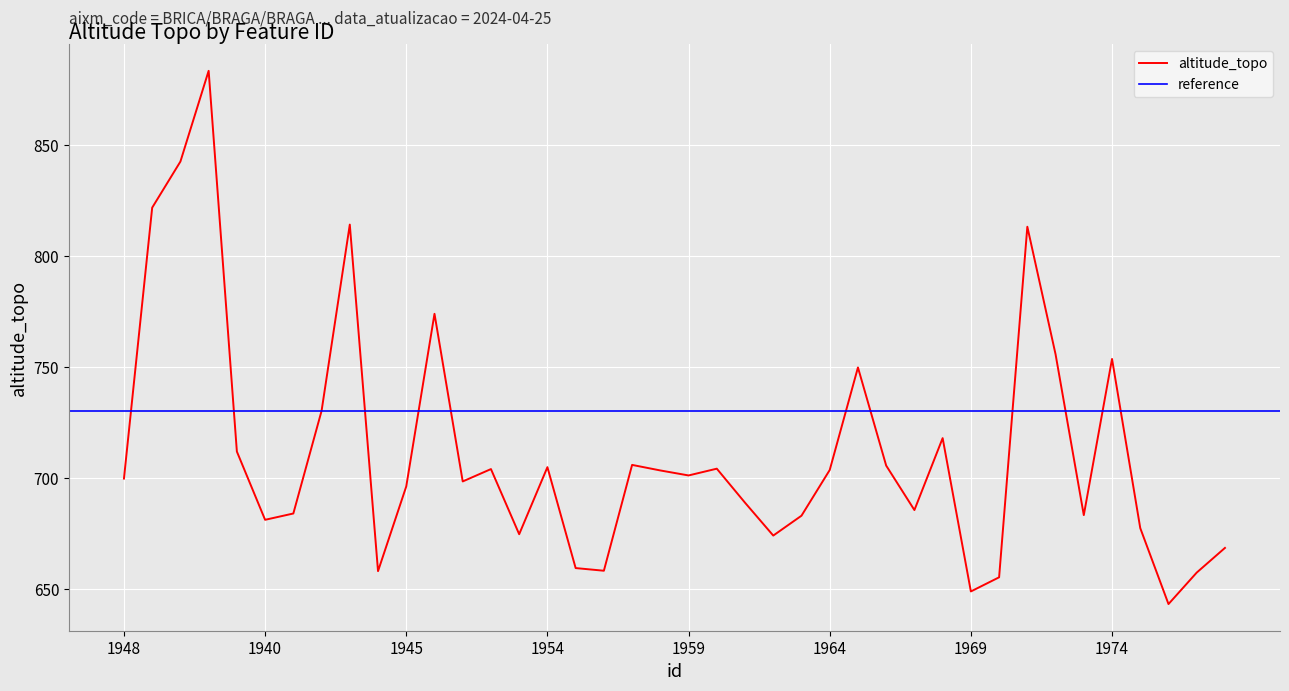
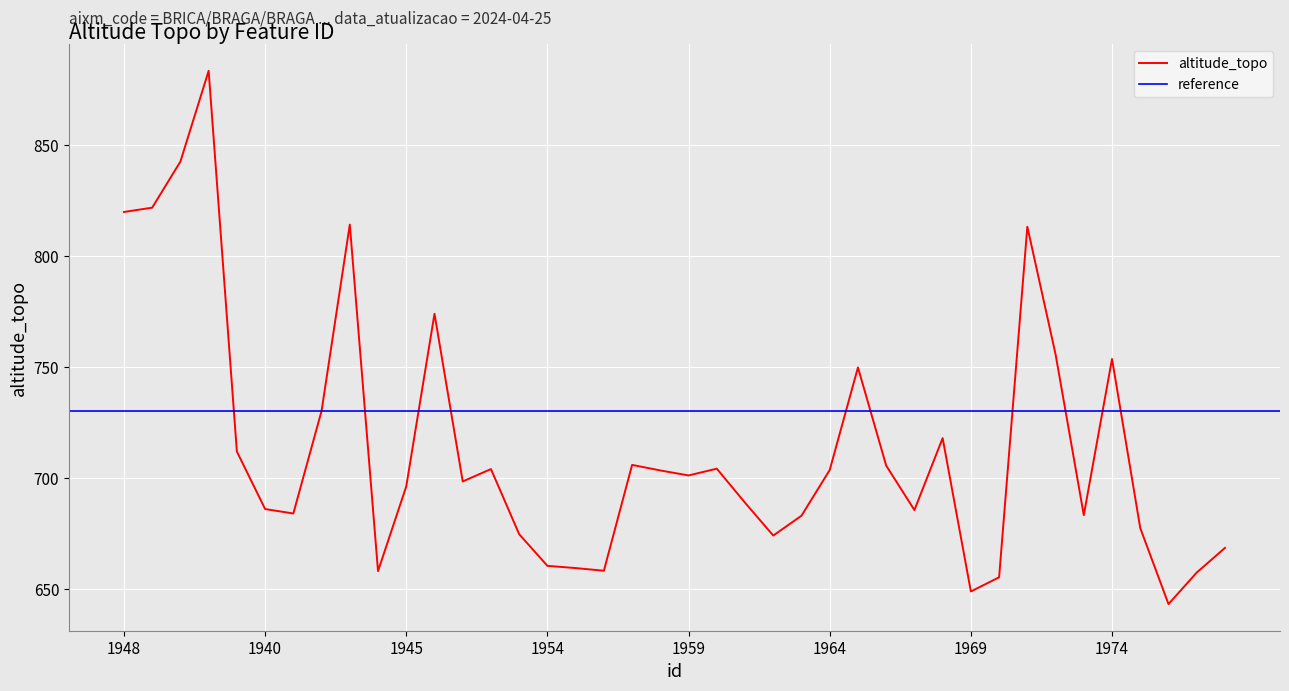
  {
-   "1948": 700,
-   "1940": 681,
+   "1948": 820,
+   "1940": 686,
    "1945": 696,
-   "1954": 705,
+   "1954": 660,
    "1959": 701,
    "1964": 704,
    "1969": 649,
    "1974": 754
  }
